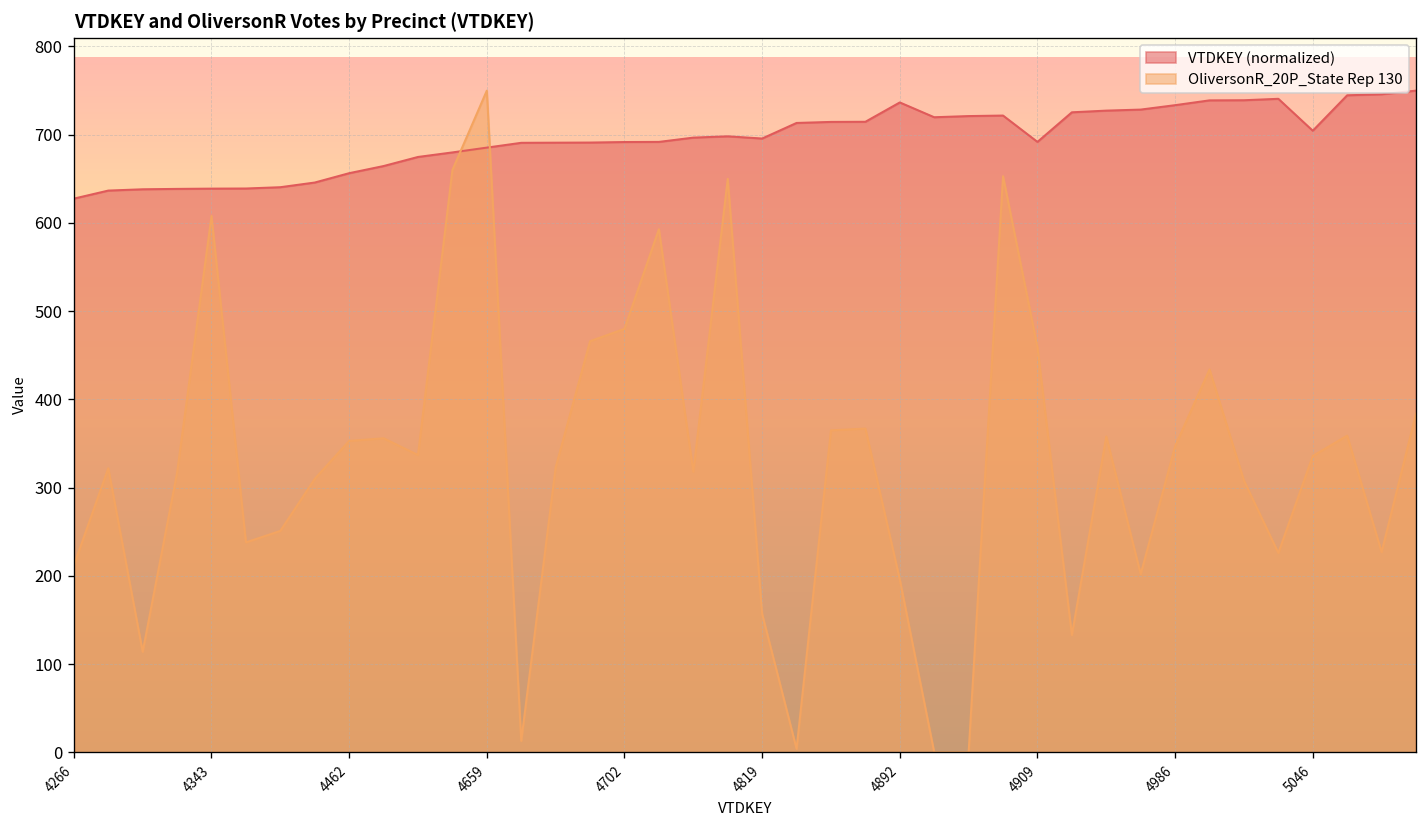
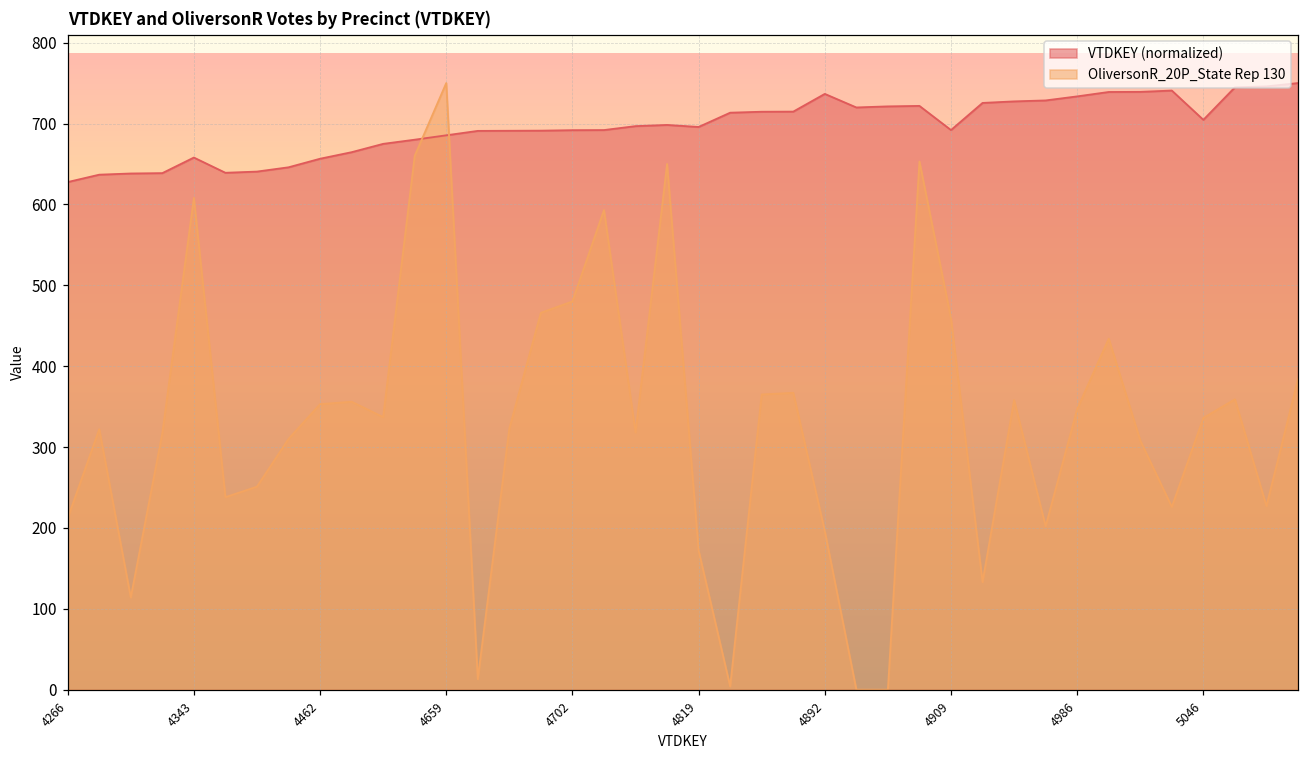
  {
    "VTDKEY (normalized)": {
      "4266": 630,
-     "4343": 640,
+     "4343": 660,
      "4462": 660,
      "4659": 690,
      "4702": 690,
      "4819": 700,
      "4892": 740,
      "4909": 690,
      "4986": 730,
      "5046": 700
    },
    "OliversonR_20P_State Rep 130": {
      "4266": 210,
      "4343": 610,
      "4462": 350,
      "4659": 750,
      "4702": 480,
-     "4819": 160,
+     "4819": 170,
      "4892": 200,
      "4909": 460,
      "4986": 350,
      "5046": 340
    }
  }
